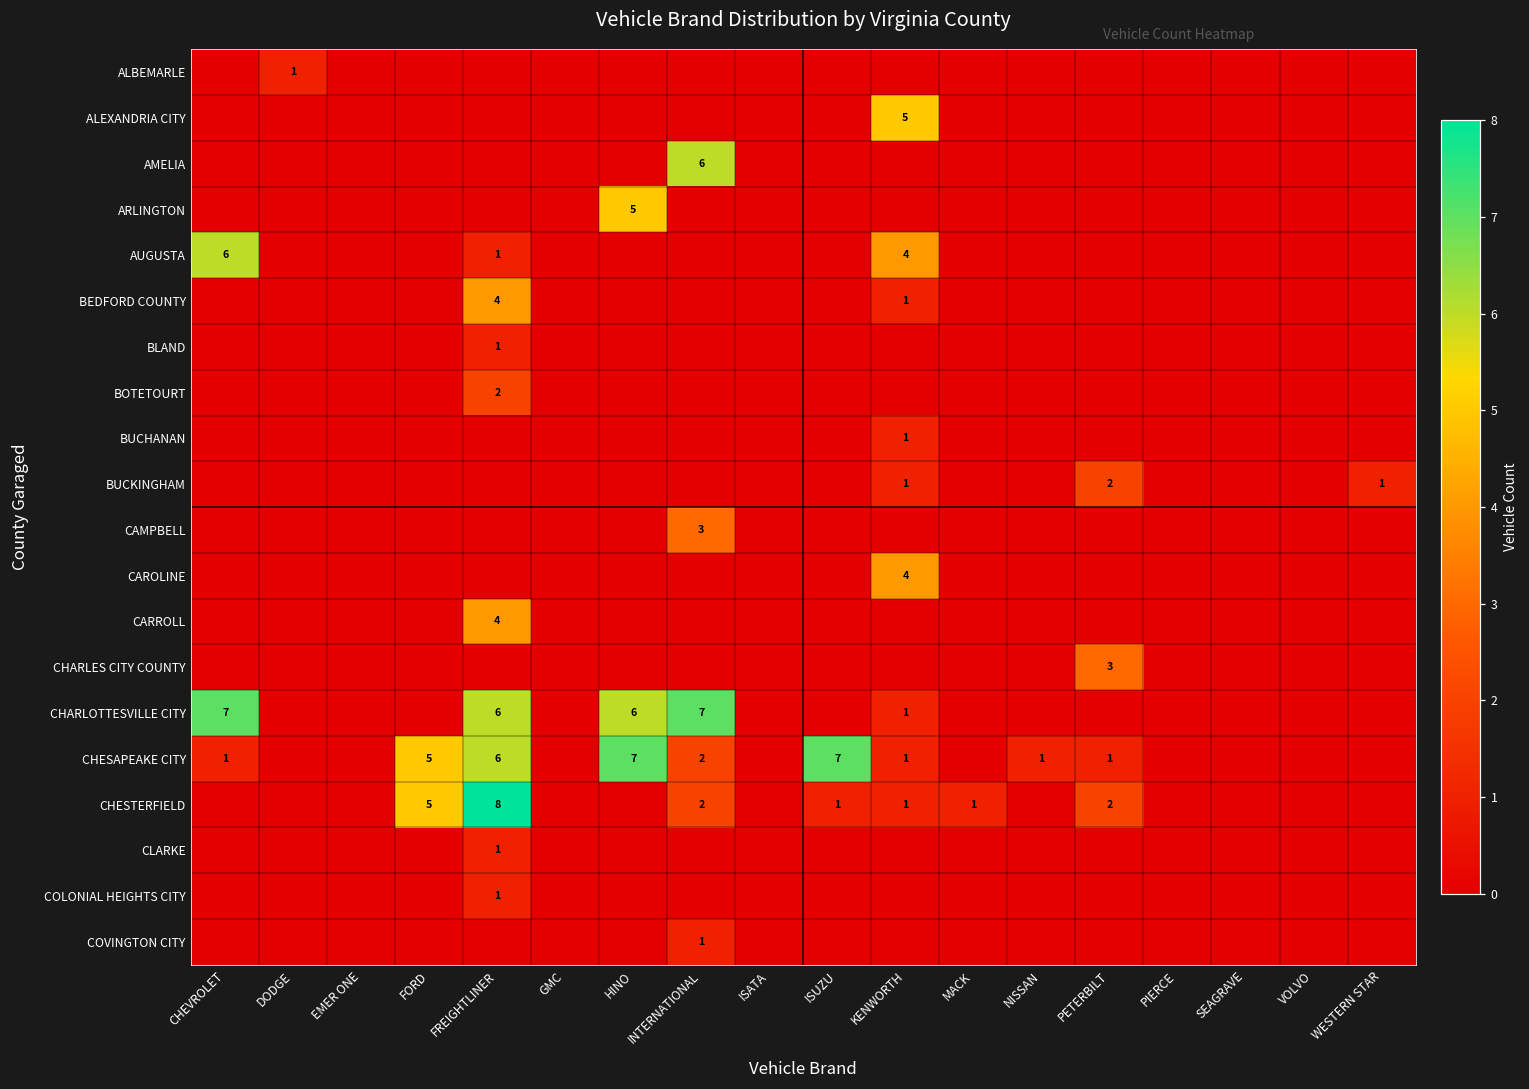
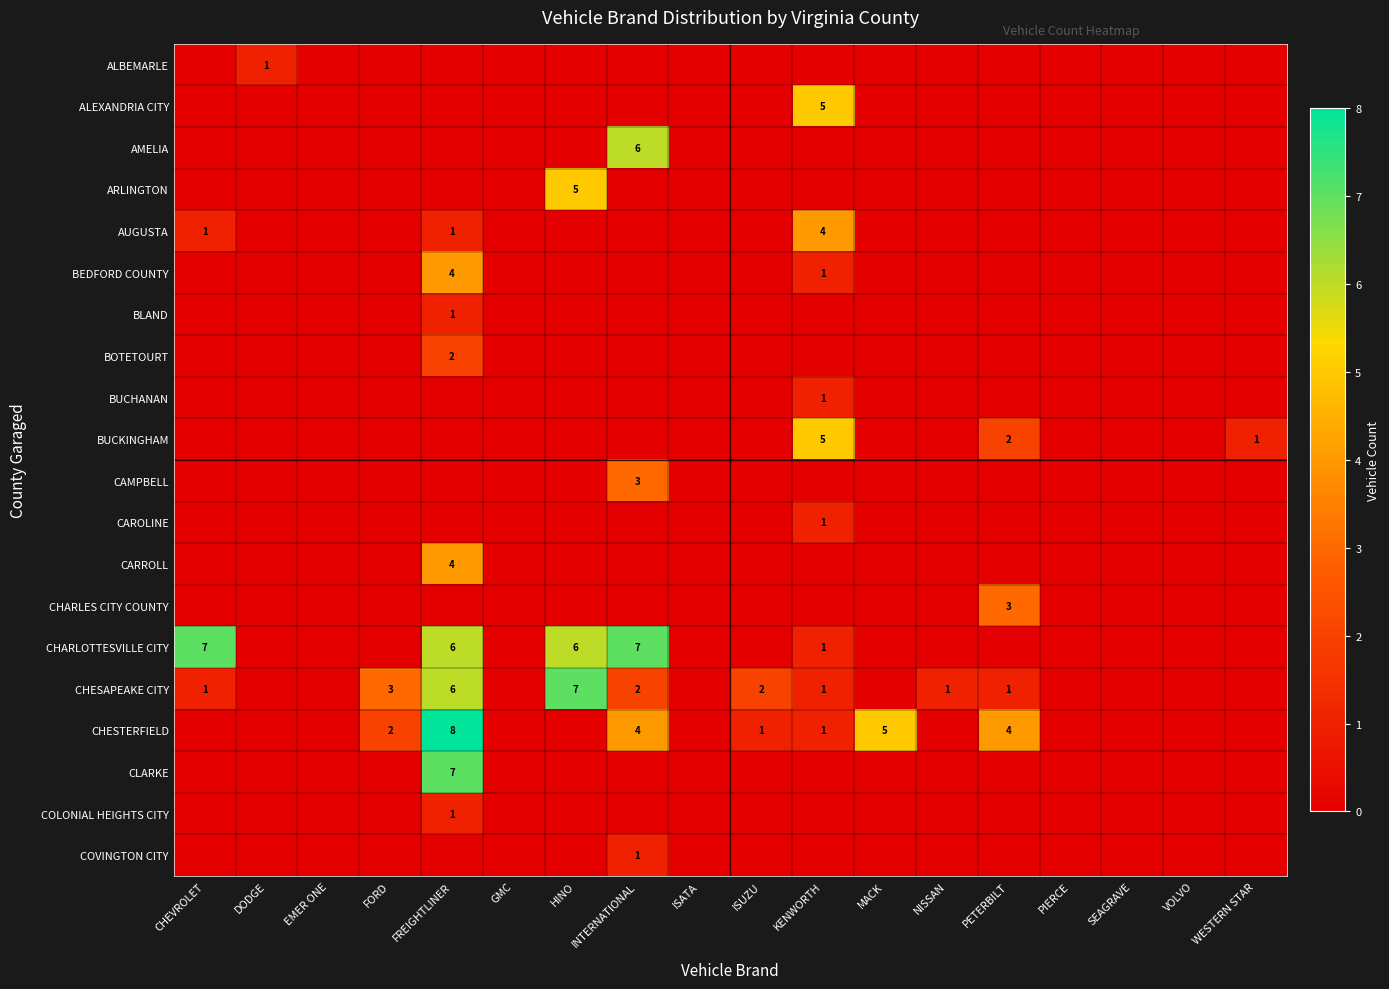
  {
    "ALBEMARLE": {
      "DODGE": 1
    },
    "ALEXANDRIA CITY": {
      "KENWORTH": 5
    },
    "AMELIA": {
      "INTERNATIONAL": 6
    },
    "ARLINGTON": {
      "HINO": 5
    },
    "AUGUSTA": {
-     "CHEVROLET": 6,
+     "CHEVROLET": 1,
      "FREIGHTLINER": 1,
      "KENWORTH": 4
    },
    "BEDFORD COUNTY": {
      "FREIGHTLINER": 4,
      "KENWORTH": 1
    },
    "BLAND": {
      "FREIGHTLINER": 1
    },
    "BOTETOURT": {
      "FREIGHTLINER": 2
    },
    "BUCHANAN": {
      "KENWORTH": 1
    },
    "BUCKINGHAM": {
-     "KENWORTH": 1,
+     "KENWORTH": 5,
      "PETERBILT": 2,
      "WESTERN STAR": 1
    },
    "CAMPBELL": {
      "INTERNATIONAL": 3
    },
    "CAROLINE": {
-     "KENWORTH": 4
+     "KENWORTH": 1
    },
    "CARROLL": {
      "FREIGHTLINER": 4
    },
    "CHARLES CITY COUNTY": {
      "PETERBILT": 3
    },
    "CHARLOTTESVILLE CITY": {
      "CHEVROLET": 7,
      "FREIGHTLINER": 6,
      "HINO": 6,
      "INTERNATIONAL": 7,
      "KENWORTH": 1
    },
    "CHESAPEAKE CITY": {
      "CHEVROLET": 1,
-     "FORD": 5,
+     "FORD": 3,
      "FREIGHTLINER": 6,
      "HINO": 7,
      "INTERNATIONAL": 2,
-     "ISUZU": 7,
+     "ISUZU": 2,
      "KENWORTH": 1,
      "NISSAN": 1,
      "PETERBILT": 1
    },
    "CHESTERFIELD": {
-     "FORD": 5,
+     "FORD": 2,
      "FREIGHTLINER": 8,
-     "INTERNATIONAL": 2,
+     "INTERNATIONAL": 4,
      "ISUZU": 1,
      "KENWORTH": 1,
-     "MACK": 1,
-     "PETERBILT": 2
+     "MACK": 5,
+     "PETERBILT": 4
    },
    "CLARKE": {
-     "FREIGHTLINER": 1
+     "FREIGHTLINER": 7
    },
    "COLONIAL HEIGHTS CITY": {
      "FREIGHTLINER": 1
    },
    "COVINGTON CITY": {
      "INTERNATIONAL": 1
    }
  }
